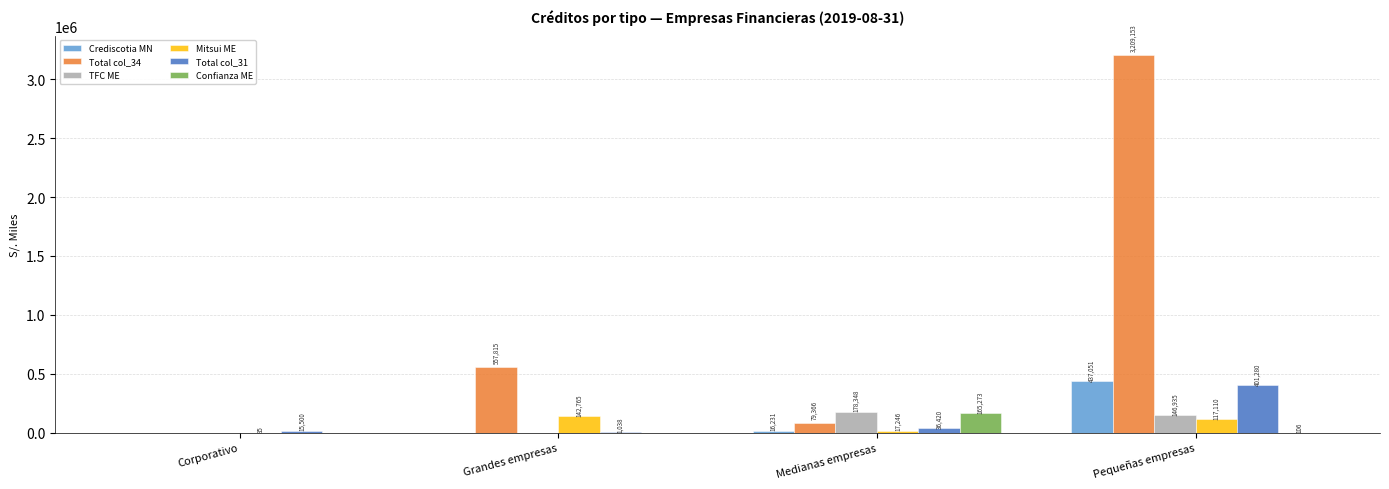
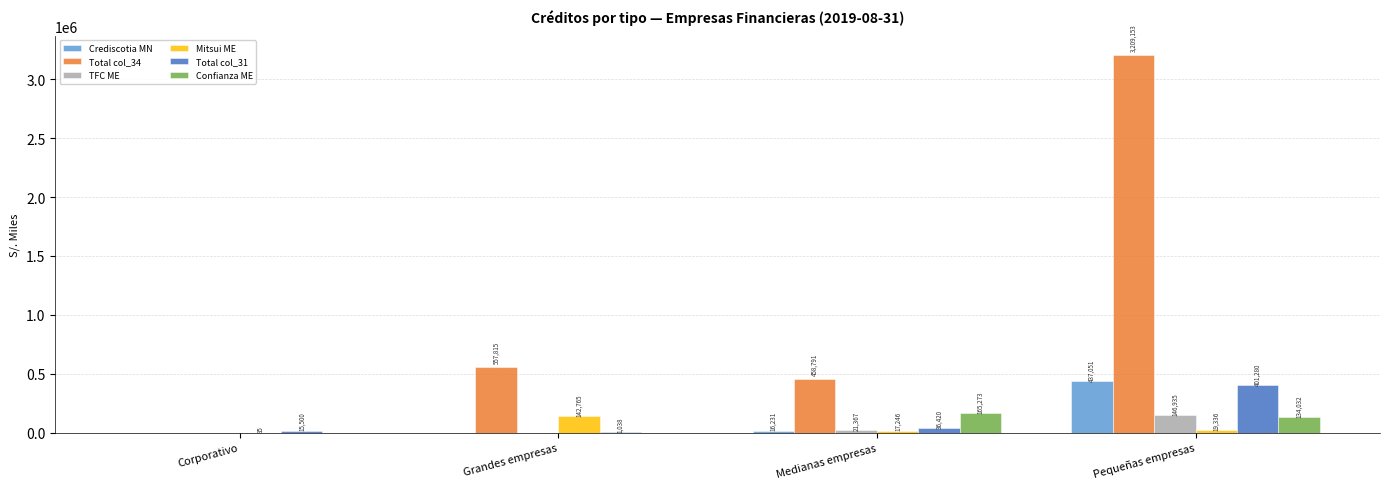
  {
    "Total col_34": {
      "Grandes empresas": "557,815",
-     "Medianas empresas": "79,366",
+     "Medianas empresas": "458,791",
      "Pequeñas empresas": "3,209,153"
    },
    "TFC ME": {
-     "Medianas empresas": "178,348",
+     "Medianas empresas": "21,367",
      "Pequeñas empresas": "146,935"
    },
    "Mitsui ME": {
      "Corporativo": "85",
      "Grandes empresas": "142,765",
      "Medianas empresas": "17,246",
-     "Pequeñas empresas": "117,110"
+     "Pequeñas empresas": "19,336"
    },
    "Confianza ME": {
      "Medianas empresas": "165,273",
-     "Pequeñas empresas": "106"
+     "Pequeñas empresas": "134,032"
    }
  }
